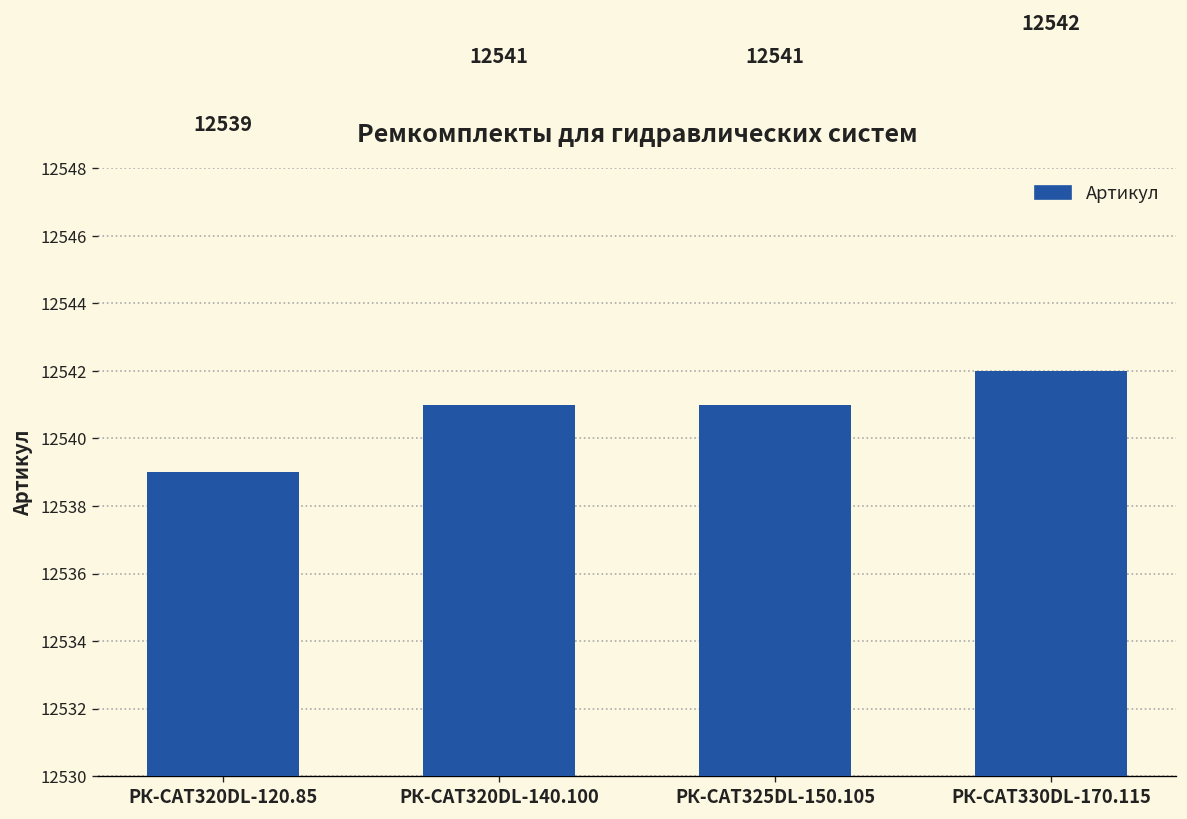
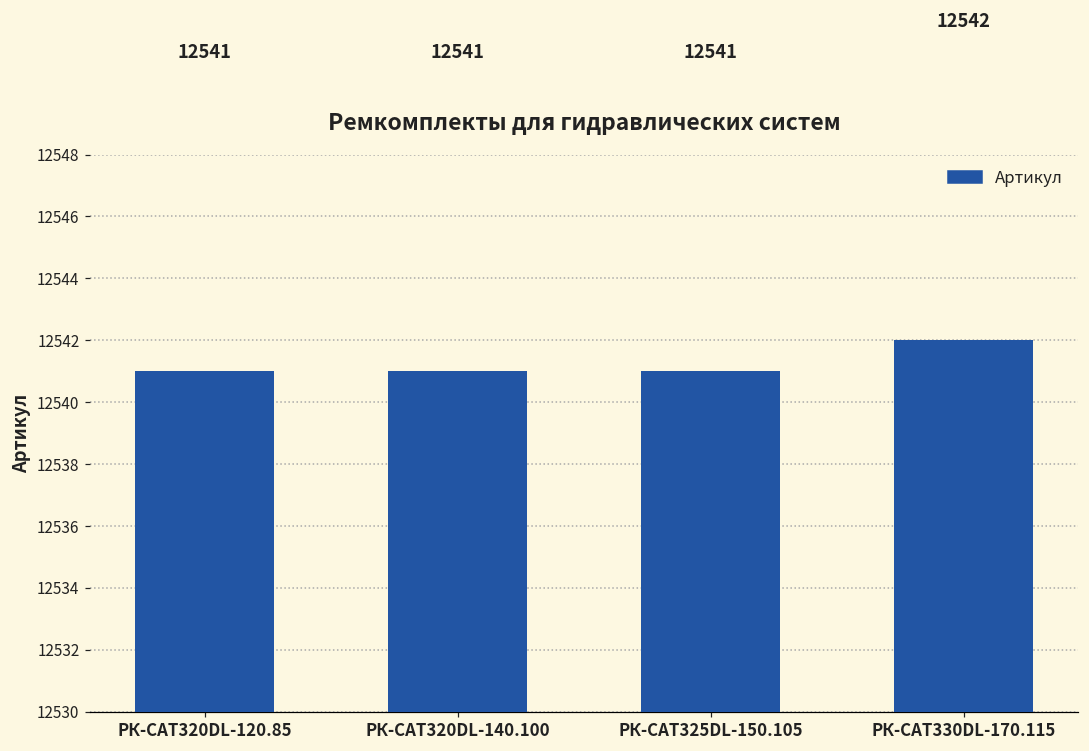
  {
-   "РК-CAT320DL-120.85": 12539
+   "РК-CAT320DL-120.85": 12541
  }
